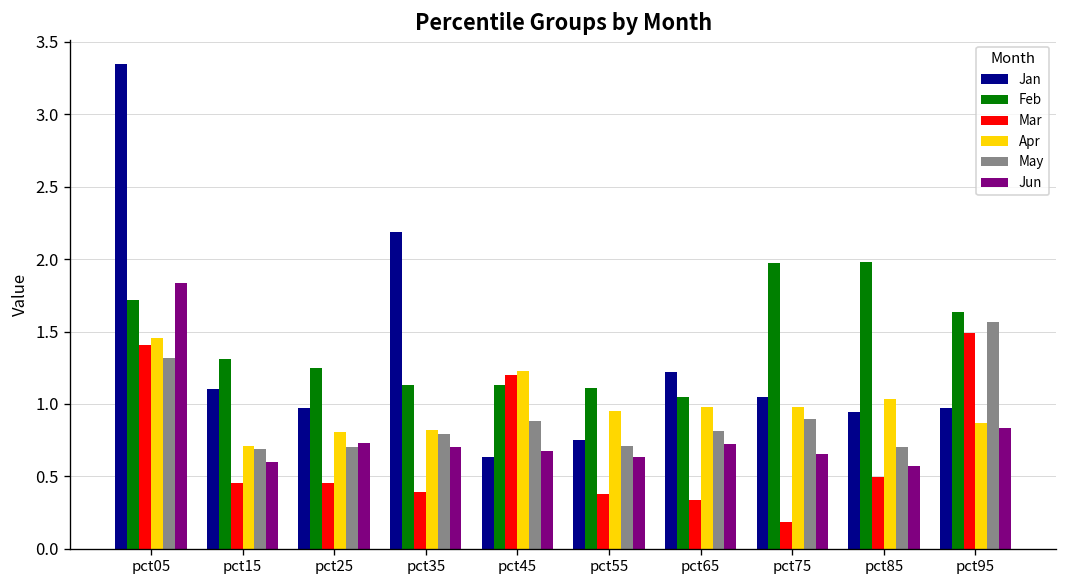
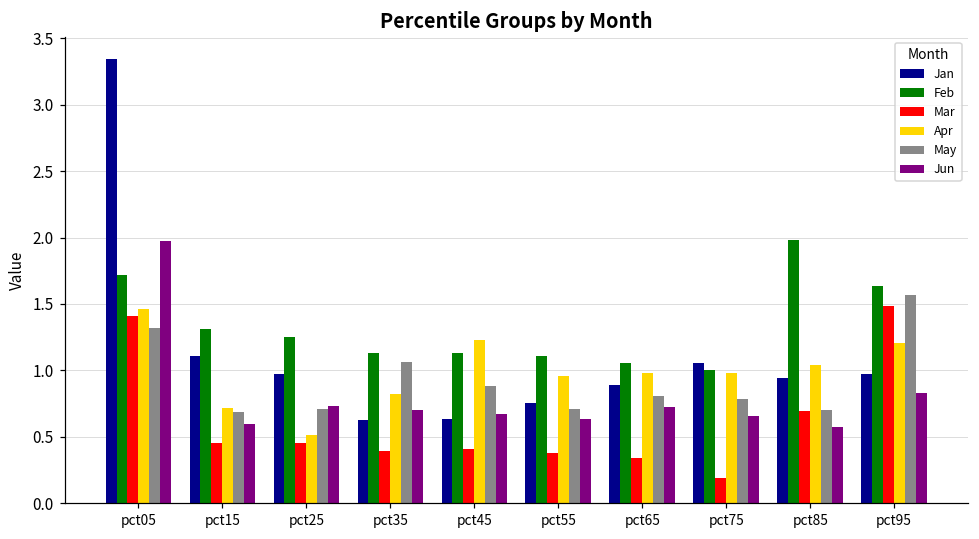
  {
    "Jan": {
      "pct05": 3.35,
      "pct15": 1.11,
      "pct25": 0.97,
-     "pct35": 2.19,
+     "pct35": 0.63,
      "pct45": 0.63,
      "pct55": 0.75,
-     "pct65": 1.22,
+     "pct65": 0.89,
      "pct75": 1.05,
      "pct85": 0.94,
      "pct95": 0.97
    },
    "Feb": {
      "pct05": 1.71,
      "pct15": 1.31,
      "pct25": 1.25,
      "pct35": 1.13,
      "pct45": 1.13,
      "pct55": 1.11,
      "pct65": 1.05,
-     "pct75": 1.97,
+     "pct75": 1.00,
      "pct85": 1.98,
      "pct95": 1.64
    },
    "Mar": {
      "pct05": 1.41,
      "pct15": 0.45,
      "pct25": 0.45,
      "pct35": 0.39,
-     "pct45": 1.20,
+     "pct45": 0.41,
      "pct55": 0.38,
      "pct65": 0.34,
      "pct75": 0.19,
-     "pct85": 0.50,
+     "pct85": 0.69,
      "pct95": 1.49
    },
    "Apr": {
      "pct05": 1.46,
      "pct15": 0.71,
-     "pct25": 0.81,
+     "pct25": 0.51,
      "pct35": 0.82,
      "pct45": 1.23,
      "pct55": 0.95,
      "pct65": 0.98,
      "pct75": 0.98,
      "pct85": 1.04,
-     "pct95": 0.87
+     "pct95": 1.21
    },
    "May": {
      "pct05": 1.32,
      "pct15": 0.69,
      "pct25": 0.70,
-     "pct35": 0.79,
+     "pct35": 1.06,
      "pct45": 0.88,
      "pct55": 0.71,
      "pct65": 0.81,
-     "pct75": 0.90,
+     "pct75": 0.78,
      "pct85": 0.70,
      "pct95": 1.57
    },
    "Jun": {
-     "pct05": 1.84,
+     "pct05": 1.97,
      "pct15": 0.60,
      "pct25": 0.73,
      "pct35": 0.70,
      "pct45": 0.67,
      "pct55": 0.63,
      "pct65": 0.72,
      "pct75": 0.65,
      "pct85": 0.57,
      "pct95": 0.83
    }
  }
